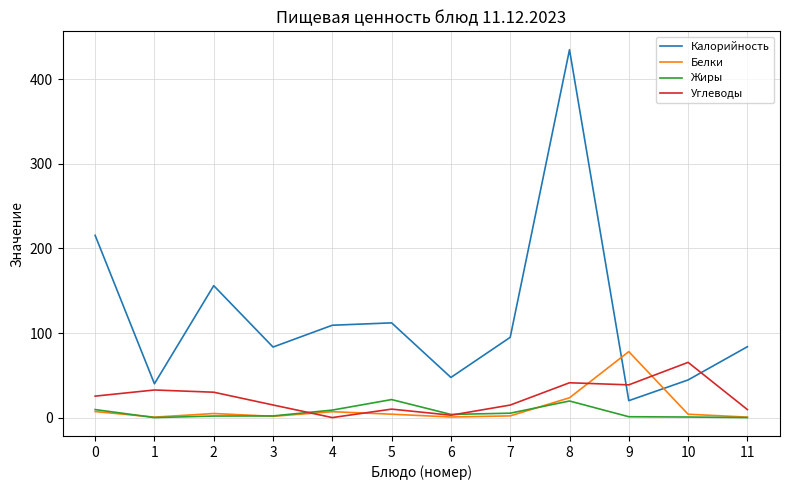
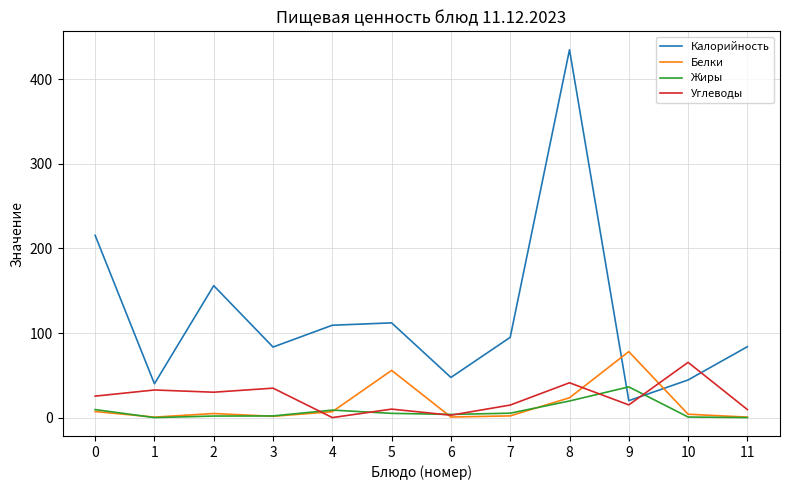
  {
    "Калорийность": {
      "0": 220,
      "1": 40,
      "2": 160,
      "3": 80,
      "4": 110,
      "5": 110,
      "6": 50,
      "7": 90,
      "8": 440,
      "9": 20,
      "10": 40,
      "11": 80
    },
    "Белки": {
      "2": 0,
-     "5": 0,
+     "5": 60,
      "7": 0,
      "8": 20,
      "9": 80,
      "10": 0
    },
    "Жиры": {
      "2": 0,
-     "5": 20,
+     "5": 10,
      "7": 10,
      "8": 20,
-     "9": 0,
+     "9": 40,
      "10": 0
    },
    "Углеводы": {
      "0": 30,
      "1": 30,
      "2": 30,
-     "3": 10,
+     "3": 30,
      "4": 0,
      "5": 10,
      "7": 10,
      "8": 40,
-     "9": 40,
+     "9": 20,
      "10": 70,
      "11": 10
    }
  }
